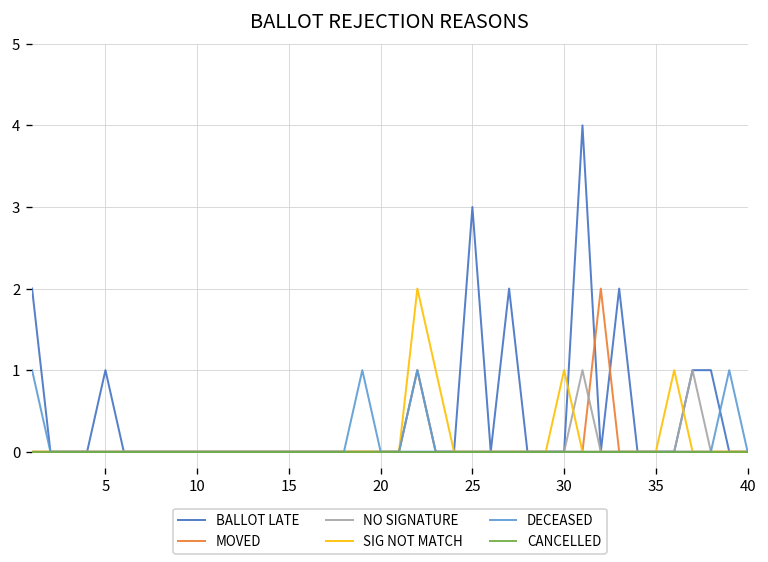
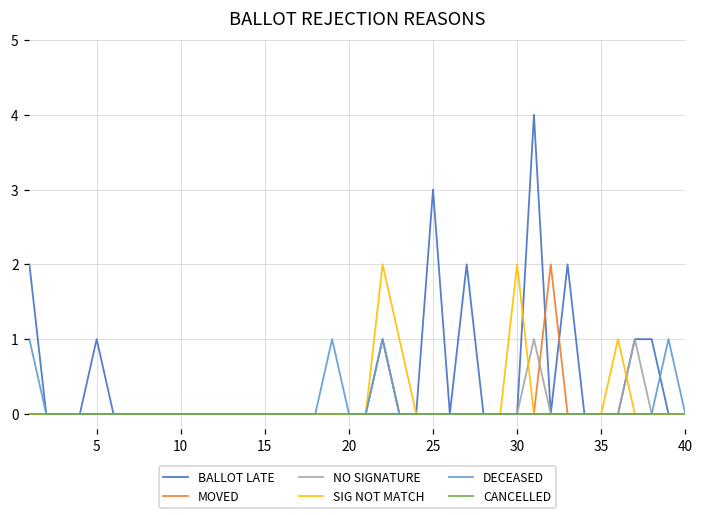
  {
    "SIG NOT MATCH": {
-     "30": 1
+     "30": 2
    }
  }
